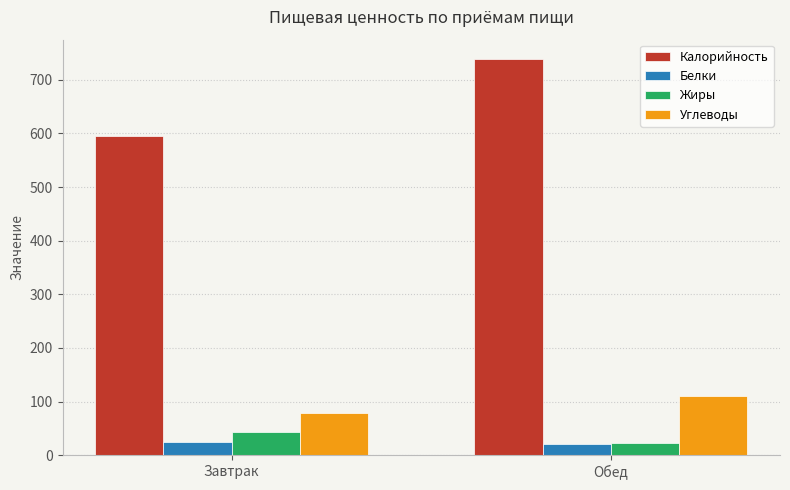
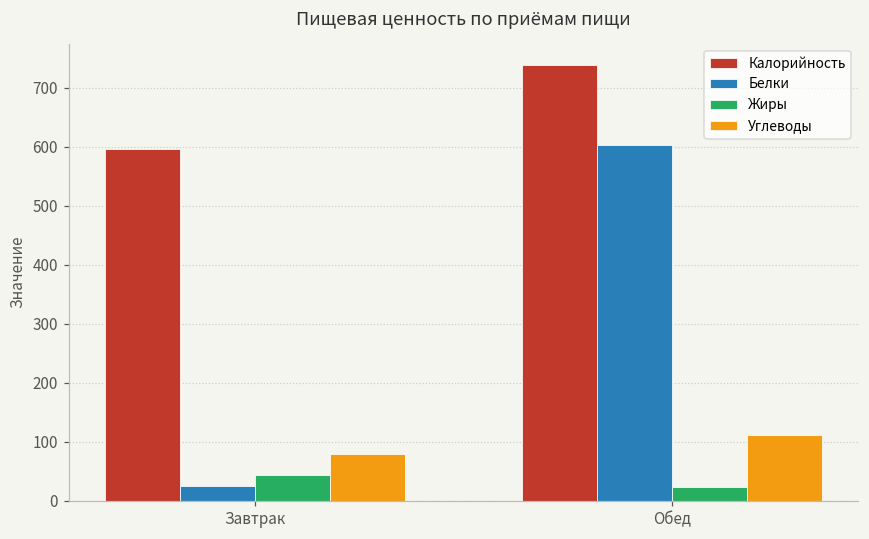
  {
    "Калорийность": {
      "Завтрак": 600,
      "Обед": 740
    },
    "Белки": {
      "Завтрак": 30,
-     "Обед": 20
+     "Обед": 600
    },
    "Жиры": {
      "Завтрак": 40,
      "Обед": 20
    },
    "Углеводы": {
      "Завтрак": 80,
      "Обед": 110
    }
  }
